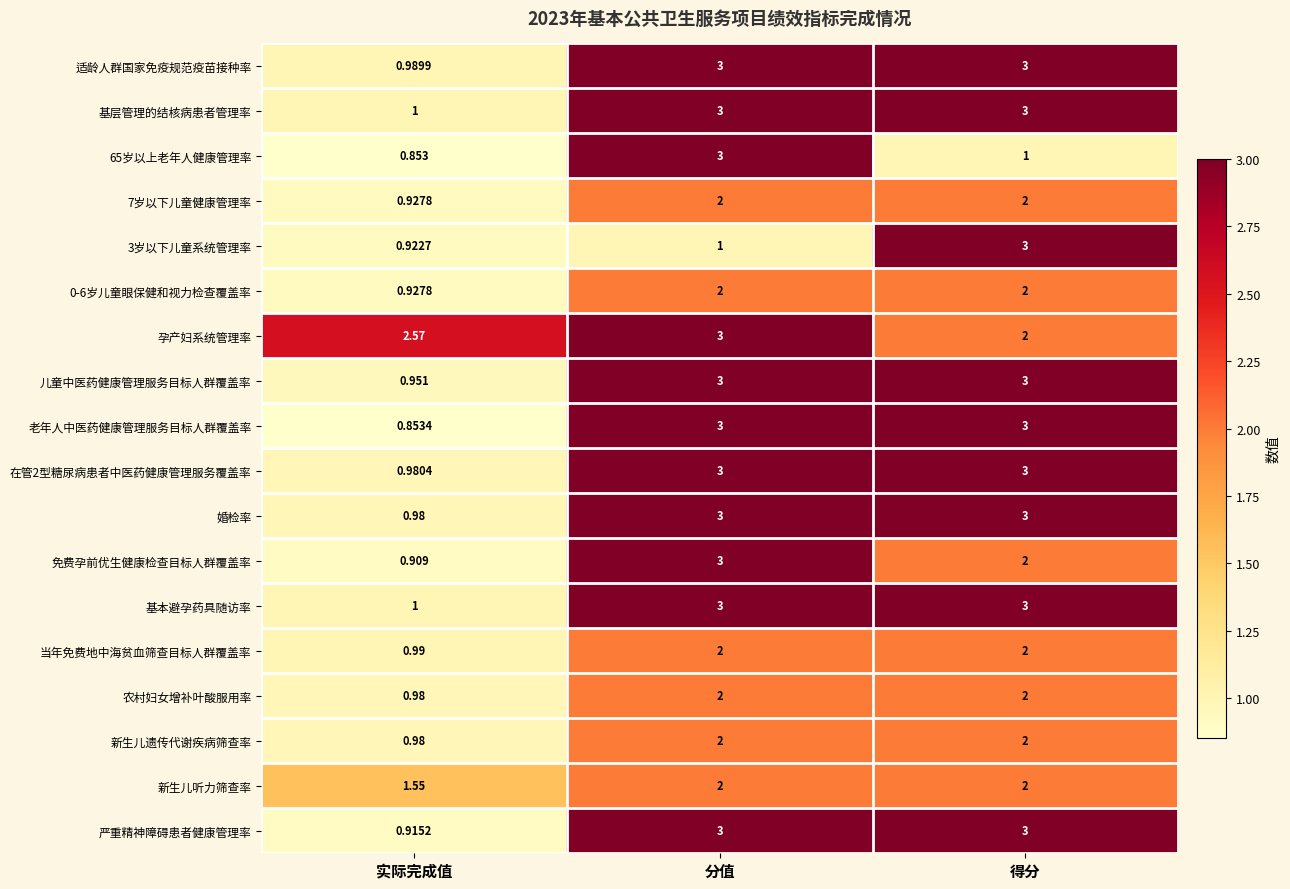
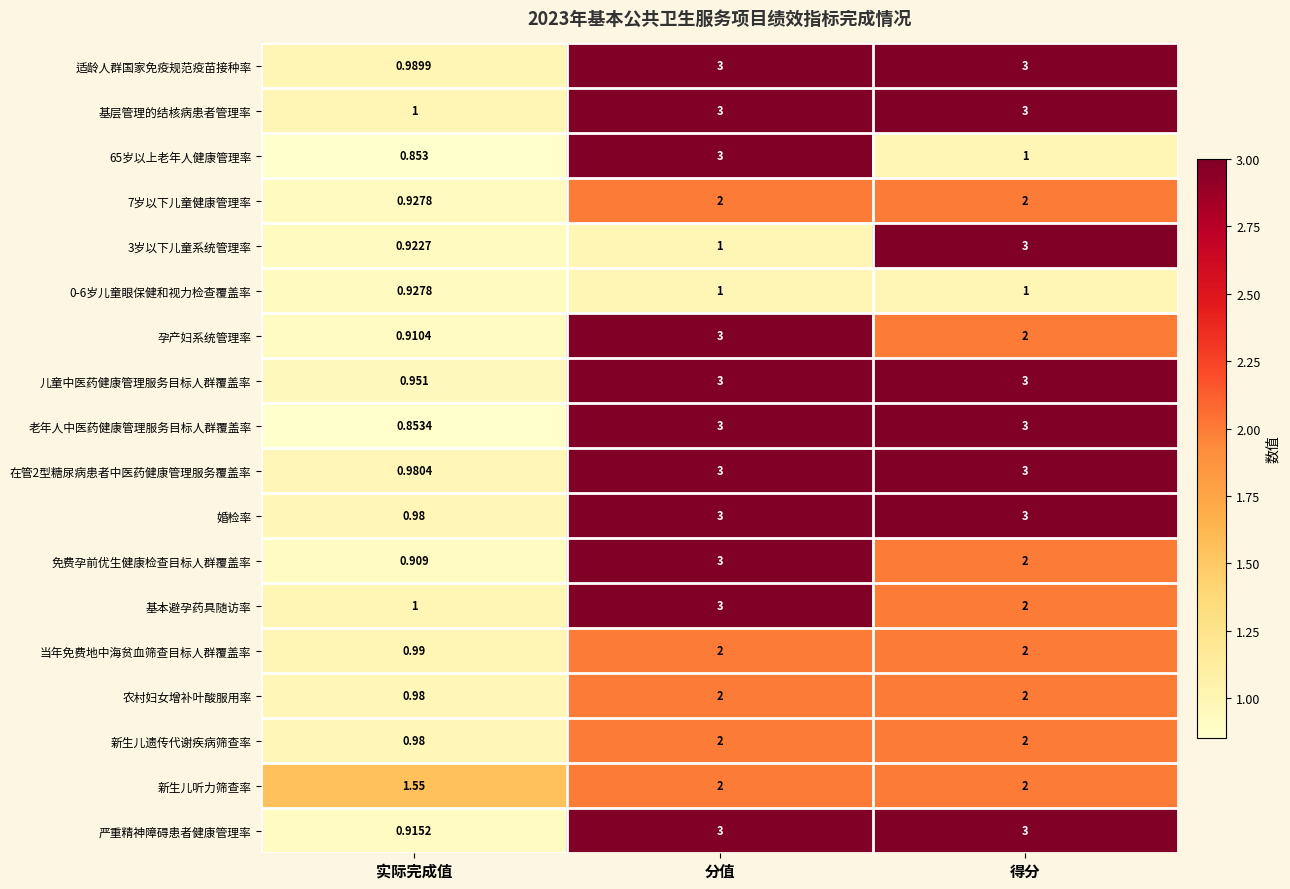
  {
    "适龄人群国家免疫规范疫苗接种率": {
      "实际完成值": 0.9899,
      "分值": 3,
      "得分": 3
    },
    "基层管理的结核病患者管理率": {
      "实际完成值": 1,
      "分值": 3,
      "得分": 3
    },
    "65岁以上老年人健康管理率": {
      "实际完成值": 0.853,
      "分值": 3,
      "得分": 1
    },
    "7岁以下儿童健康管理率": {
      "实际完成值": 0.9278,
      "分值": 2,
      "得分": 2
    },
    "3岁以下儿童系统管理率": {
      "实际完成值": 0.9227,
      "分值": 1,
      "得分": 3
    },
    "0-6岁儿童眼保健和视力检查覆盖率": {
      "实际完成值": 0.9278,
-     "分值": 2,
-     "得分": 2
+     "分值": 1,
+     "得分": 1
    },
    "孕产妇系统管理率": {
-     "实际完成值": 2.57,
+     "实际完成值": 0.9104,
      "分值": 3,
      "得分": 2
    },
    "儿童中医药健康管理服务目标人群覆盖率": {
      "实际完成值": 0.951,
      "分值": 3,
      "得分": 3
    },
    "老年人中医药健康管理服务目标人群覆盖率": {
      "实际完成值": 0.8534,
      "分值": 3,
      "得分": 3
    },
    "在管2型糖尿病患者中医药健康管理服务覆盖率": {
      "实际完成值": 0.9804,
      "分值": 3,
      "得分": 3
    },
    "婚检率": {
      "实际完成值": 0.98,
      "分值": 3,
      "得分": 3
    },
    "免费孕前优生健康检查目标人群覆盖率": {
      "实际完成值": 0.909,
      "分值": 3,
      "得分": 2
    },
    "基本避孕药具随访率": {
      "实际完成值": 1,
      "分值": 3,
-     "得分": 3
+     "得分": 2
    },
    "当年免费地中海贫血筛查目标人群覆盖率": {
      "实际完成值": 0.99,
      "分值": 2,
      "得分": 2
    },
    "农村妇女增补叶酸服用率": {
      "实际完成值": 0.98,
      "分值": 2,
      "得分": 2
    },
    "新生儿遗传代谢疾病筛查率": {
      "实际完成值": 0.98,
      "分值": 2,
      "得分": 2
    },
    "新生儿听力筛查率": {
      "实际完成值": 1.55,
      "分值": 2,
      "得分": 2
    },
    "严重精神障碍患者健康管理率": {
      "实际完成值": 0.9152,
      "分值": 3,
      "得分": 3
    }
  }
